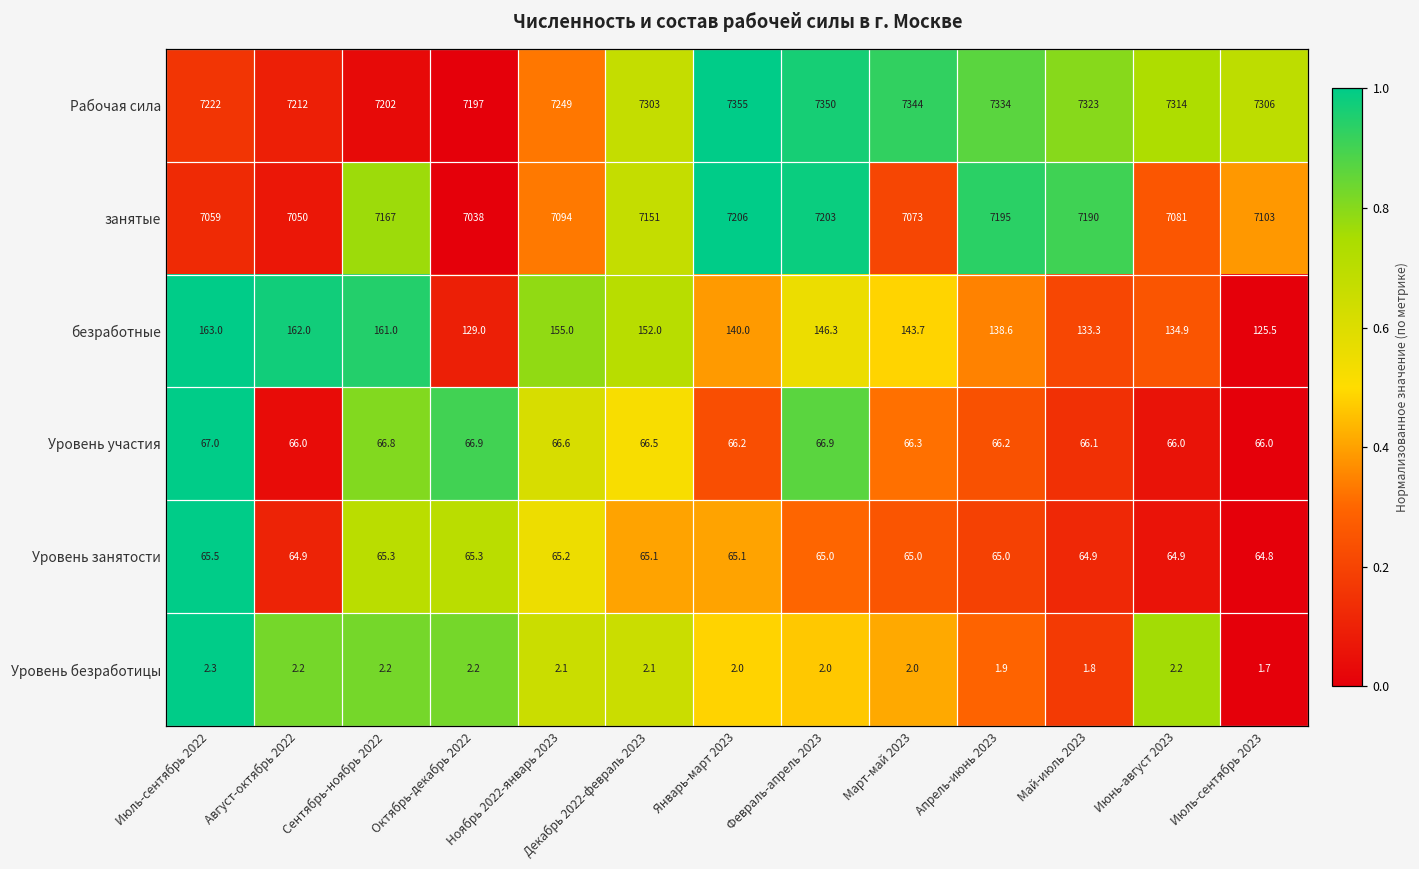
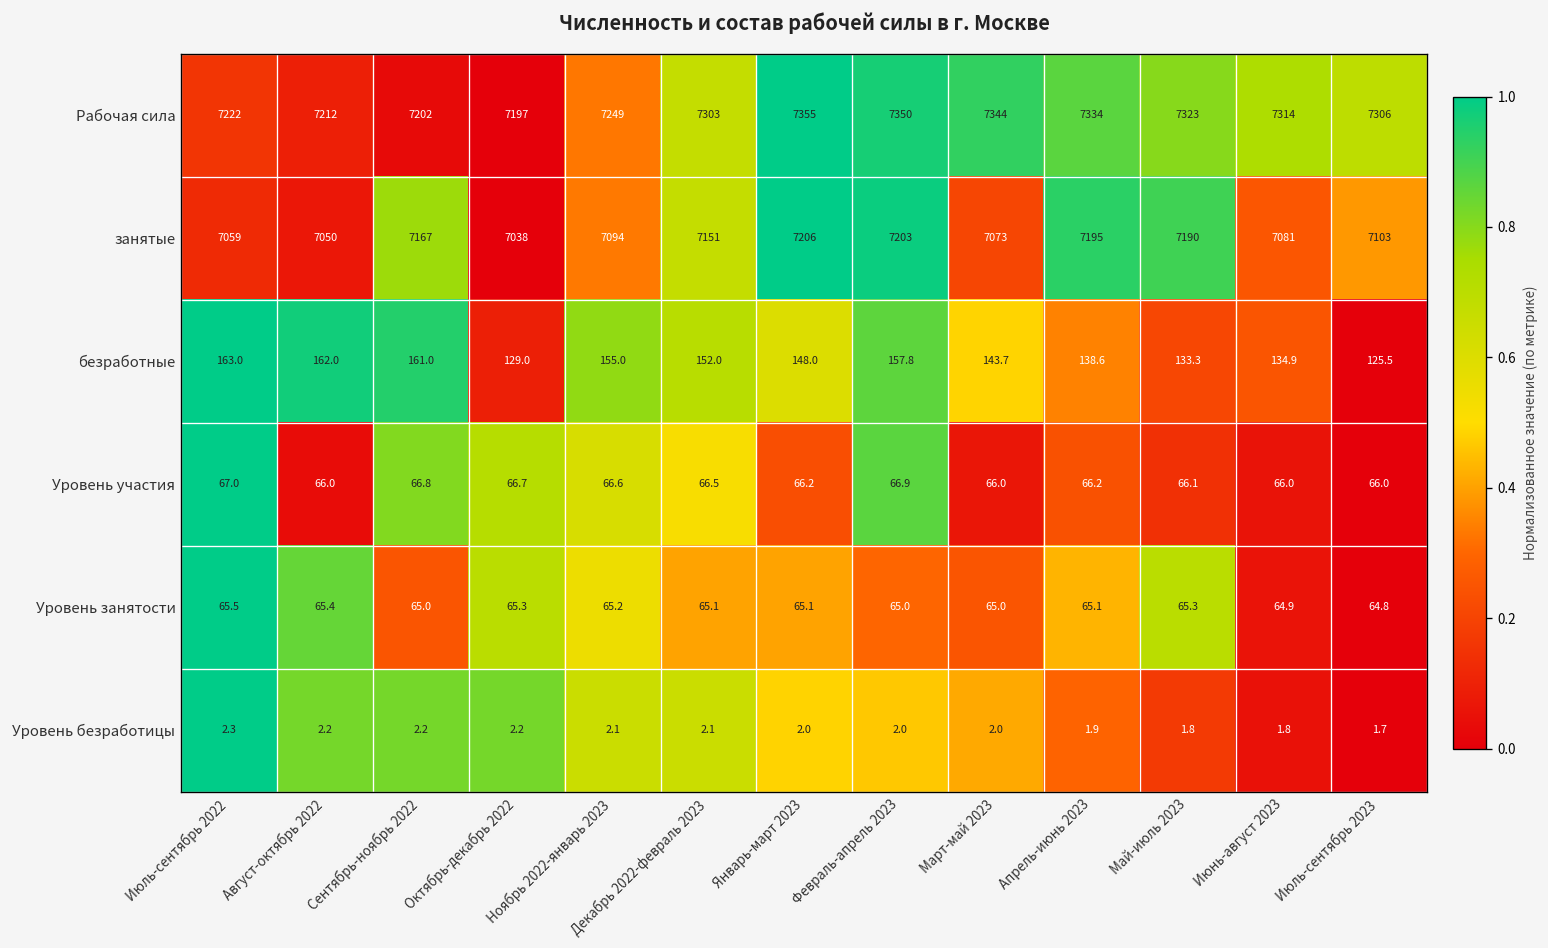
  {
    "Рабочая сила": {
      "Июль-сентябрь 2022": 7222,
      "Август-октябрь 2022": 7212,
      "Сентябрь-ноябрь 2022": 7202,
      "Октябрь-декабрь 2022": 7197,
      "Ноябрь 2022-январь 2023": 7249,
      "Декабрь 2022-февраль 2023": 7303,
      "Январь-март 2023": 7355,
      "Февраль-апрель 2023": 7350,
      "Март-май 2023": 7344,
      "Апрель-июнь 2023": 7334,
      "Май-июль 2023": 7323,
      "Июнь-август 2023": 7314,
      "Июль-сентябрь 2023": 7306
    },
    "занятые": {
      "Июль-сентябрь 2022": 7059,
      "Август-октябрь 2022": 7050,
      "Сентябрь-ноябрь 2022": 7167,
      "Октябрь-декабрь 2022": 7038,
      "Ноябрь 2022-январь 2023": 7094,
      "Декабрь 2022-февраль 2023": 7151,
      "Январь-март 2023": 7206,
      "Февраль-апрель 2023": 7203,
      "Март-май 2023": 7073,
      "Апрель-июнь 2023": 7195,
      "Май-июль 2023": 7190,
      "Июнь-август 2023": 7081,
      "Июль-сентябрь 2023": 7103
    },
    "безработные": {
      "Июль-сентябрь 2022": 163.0,
      "Август-октябрь 2022": 162.0,
      "Сентябрь-ноябрь 2022": 161.0,
      "Октябрь-декабрь 2022": 129.0,
      "Ноябрь 2022-январь 2023": 155.0,
      "Декабрь 2022-февраль 2023": 152.0,
-     "Январь-март 2023": 140.0,
-     "Февраль-апрель 2023": 146.3,
+     "Январь-март 2023": 148.0,
+     "Февраль-апрель 2023": 157.8,
      "Март-май 2023": 143.7,
      "Апрель-июнь 2023": 138.6,
      "Май-июль 2023": 133.3,
      "Июнь-август 2023": 134.9,
      "Июль-сентябрь 2023": 125.5
    },
    "Уровень участия": {
      "Июль-сентябрь 2022": 67.0,
      "Август-октябрь 2022": 66.0,
      "Сентябрь-ноябрь 2022": 66.8,
-     "Октябрь-декабрь 2022": 66.9,
+     "Октябрь-декабрь 2022": 66.7,
      "Ноябрь 2022-январь 2023": 66.6,
      "Декабрь 2022-февраль 2023": 66.5,
      "Январь-март 2023": 66.2,
      "Февраль-апрель 2023": 66.9,
-     "Март-май 2023": 66.3,
+     "Март-май 2023": 66.0,
      "Апрель-июнь 2023": 66.2,
      "Май-июль 2023": 66.1,
      "Июнь-август 2023": 66.0,
      "Июль-сентябрь 2023": 66.0
    },
    "Уровень занятости": {
      "Июль-сентябрь 2022": 65.5,
-     "Август-октябрь 2022": 64.9,
-     "Сентябрь-ноябрь 2022": 65.3,
+     "Август-октябрь 2022": 65.4,
+     "Сентябрь-ноябрь 2022": 65.0,
      "Октябрь-декабрь 2022": 65.3,
      "Ноябрь 2022-январь 2023": 65.2,
      "Декабрь 2022-февраль 2023": 65.1,
      "Январь-март 2023": 65.1,
      "Февраль-апрель 2023": 65.0,
      "Март-май 2023": 65.0,
-     "Апрель-июнь 2023": 65.0,
-     "Май-июль 2023": 64.9,
+     "Апрель-июнь 2023": 65.1,
+     "Май-июль 2023": 65.3,
      "Июнь-август 2023": 64.9,
      "Июль-сентябрь 2023": 64.8
    },
    "Уровень безработицы": {
      "Июль-сентябрь 2022": 2.3,
      "Август-октябрь 2022": 2.2,
      "Сентябрь-ноябрь 2022": 2.2,
      "Октябрь-декабрь 2022": 2.2,
      "Ноябрь 2022-январь 2023": 2.1,
      "Декабрь 2022-февраль 2023": 2.1,
      "Январь-март 2023": 2.0,
      "Февраль-апрель 2023": 2.0,
      "Март-май 2023": 2.0,
      "Апрель-июнь 2023": 1.9,
      "Май-июль 2023": 1.8,
-     "Июнь-август 2023": 2.2,
+     "Июнь-август 2023": 1.8,
      "Июль-сентябрь 2023": 1.7
    }
  }
